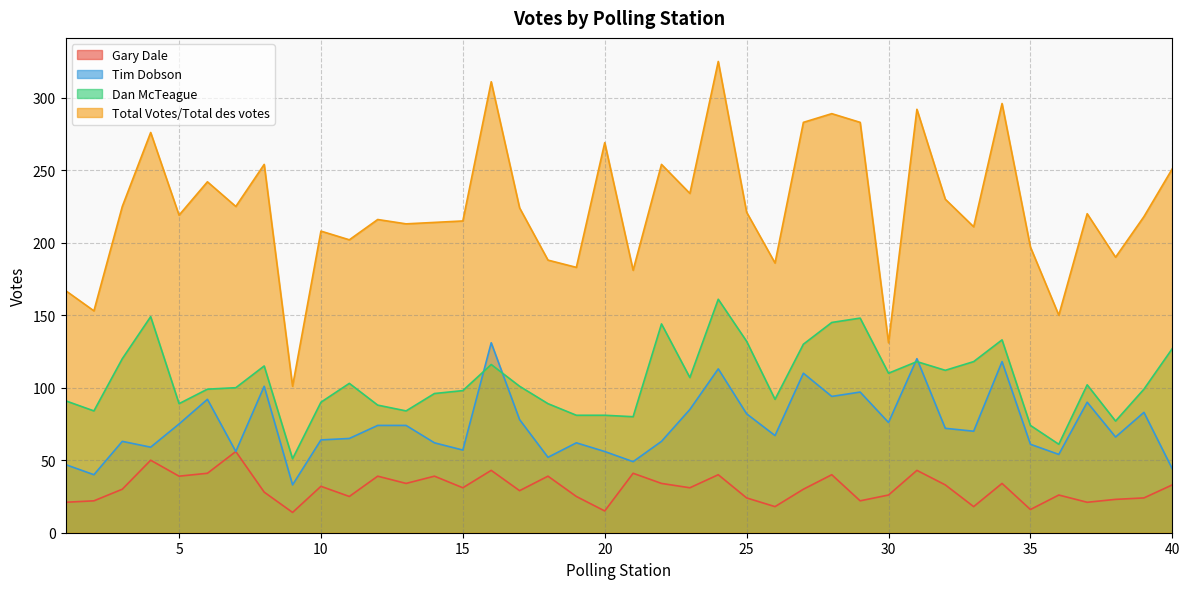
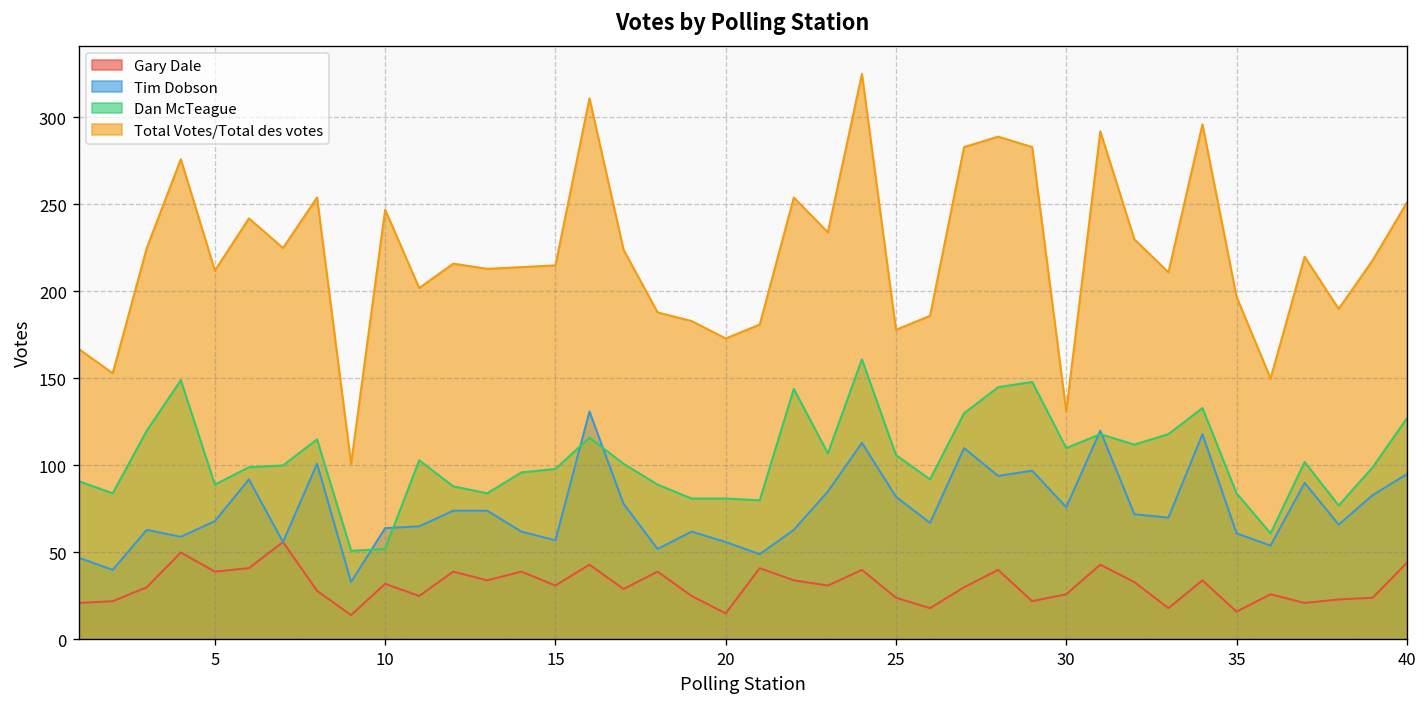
  {
    "Gary Dale": {
      "5": 39,
      "10": 32,
      "15": 31,
      "20": 15,
      "25": 24,
      "30": 26,
      "35": 16,
-     "40": 33
+     "40": 44
    },
    "Tim Dobson": {
-     "5": 75,
+     "5": 68,
      "10": 64,
      "15": 57,
      "20": 56,
      "25": 82,
      "30": 76,
      "35": 61,
-     "40": 44
+     "40": 95
    },
    "Dan McTeague": {
      "5": 89,
-     "10": 90,
+     "10": 52,
      "15": 98,
      "20": 81,
-     "25": 132,
+     "25": 106,
      "30": 110,
-     "35": 74,
+     "35": 84,
      "40": 127
    },
    "Total Votes/Total des votes": {
-     "5": 219,
-     "10": 208,
+     "5": 212,
+     "10": 247,
      "15": 215,
-     "20": 269,
-     "25": 221,
+     "20": 173,
+     "25": 178,
      "30": 131,
      "35": 197,
      "40": 251
    }
  }
